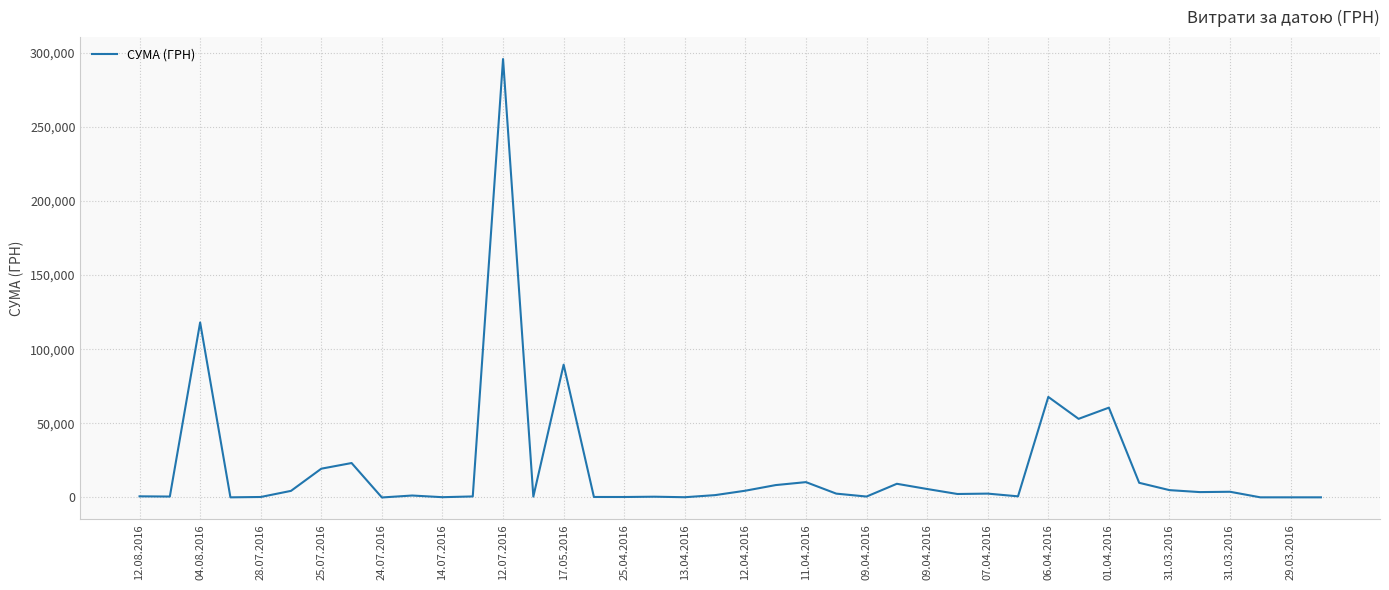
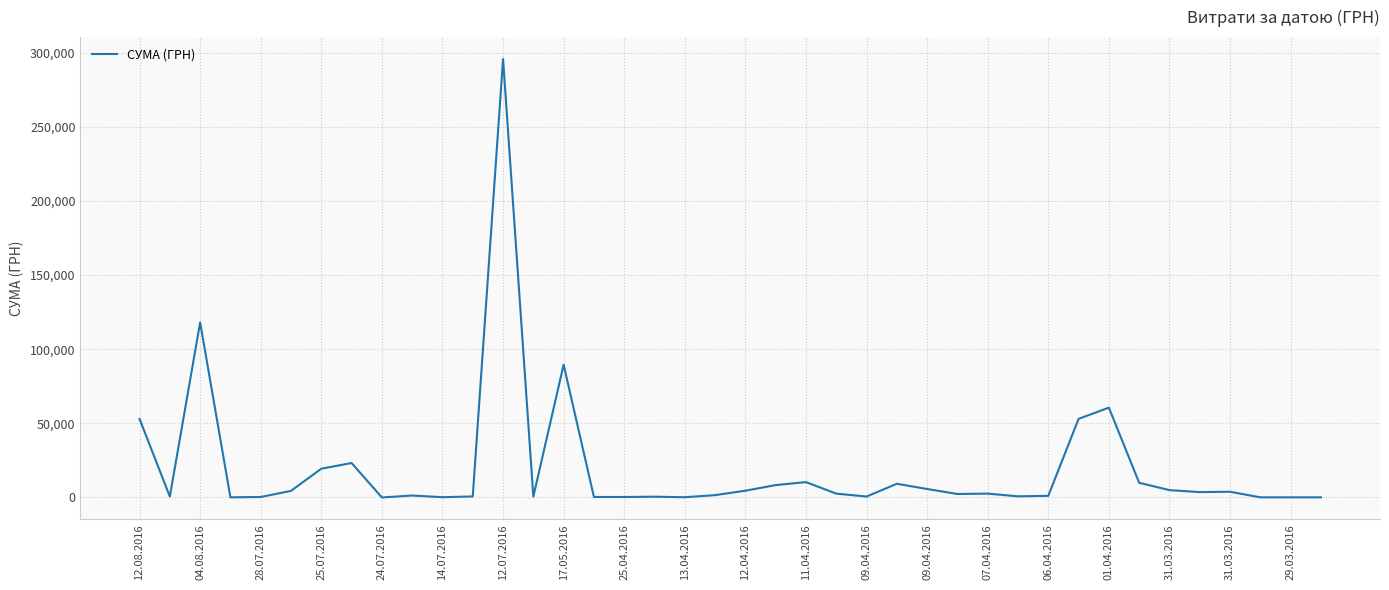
  {
-   "12.08.2016": "1,000",
+   "12.08.2016": "53,000",
    "04.08.2016": "118,000",
    "28.07.2016": "0",
    "25.07.2016": "19,000",
    "12.07.2016": "296,000",
    "17.05.2016": "90,000",
    "25.04.2016": "0",
    "13.04.2016": "0",
-   "06.04.2016": "68,000"
+   "06.04.2016": "1,000"
  }
